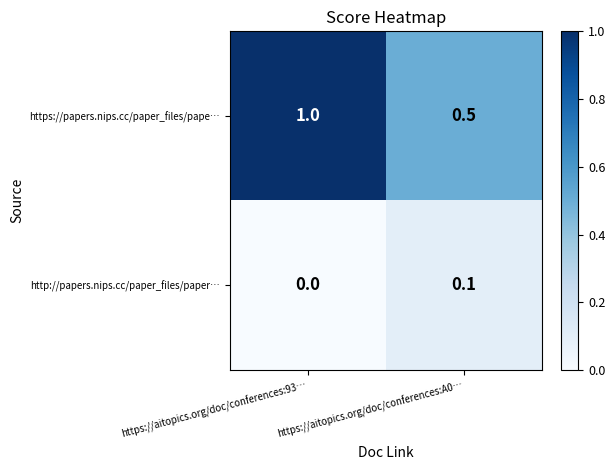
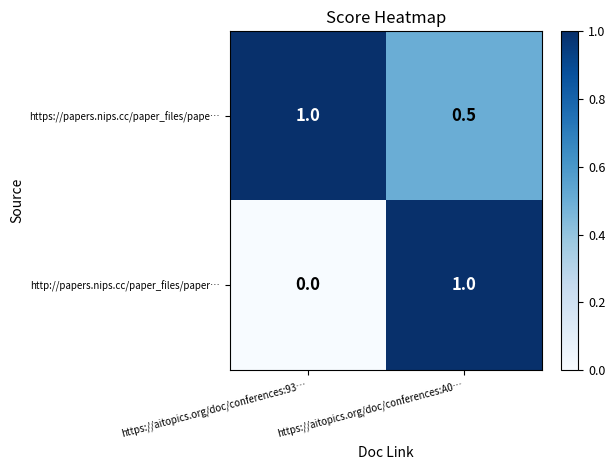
  {
    "https://papers.nips.cc/paper_files/pape…": {
      "https://aitopics.org/doc/conferences:93…": 1.0,
      "https://aitopics.org/doc/conferences:A0…": 0.5
    },
    "http://papers.nips.cc/paper_files/paper…": {
      "https://aitopics.org/doc/conferences:93…": 0.0,
-     "https://aitopics.org/doc/conferences:A0…": 0.1
+     "https://aitopics.org/doc/conferences:A0…": 1.0
    }
  }
